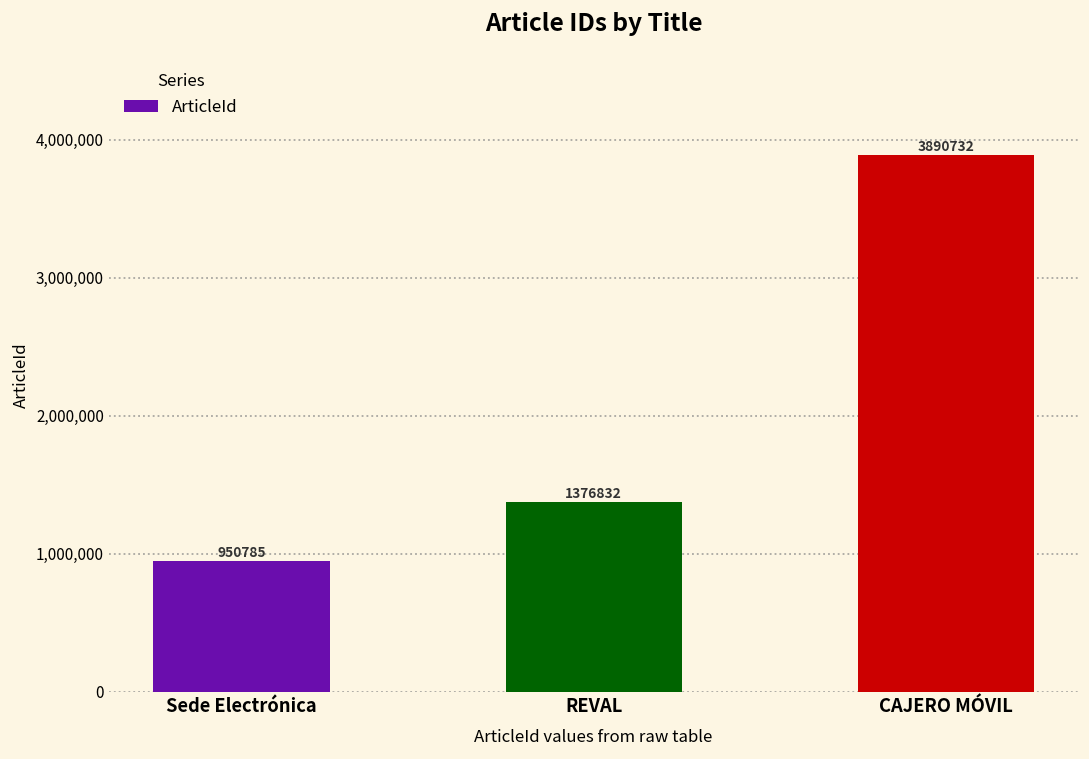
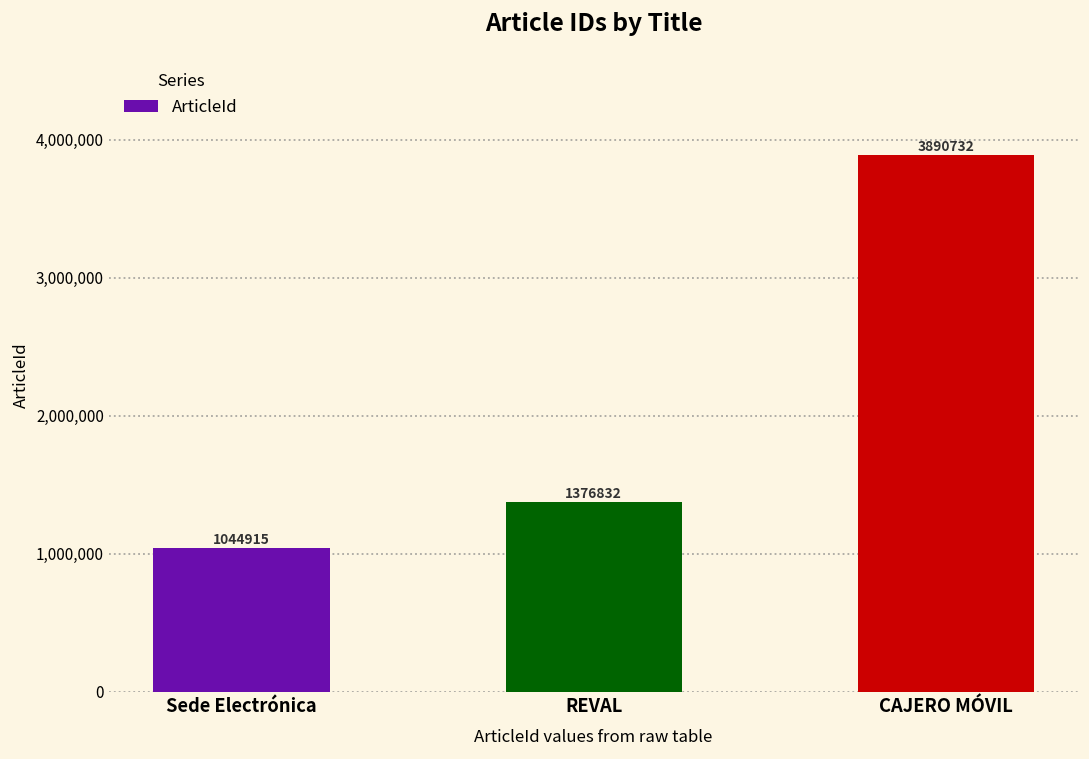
  {
-   "Sede Electrónica": 950785,
+   "Sede Electrónica": 1044915,
    "REVAL": 1376832,
    "CAJERO MÓVIL": 3890732
  }
